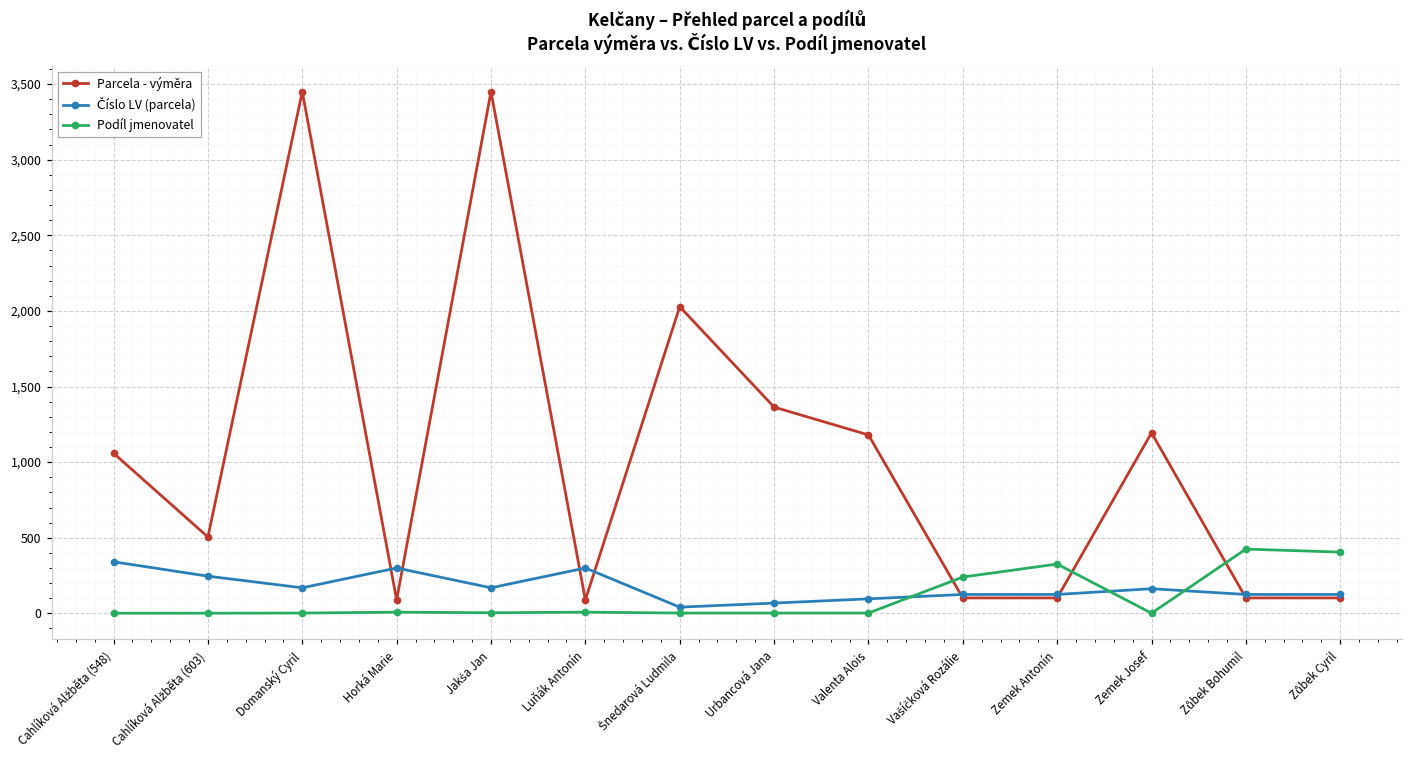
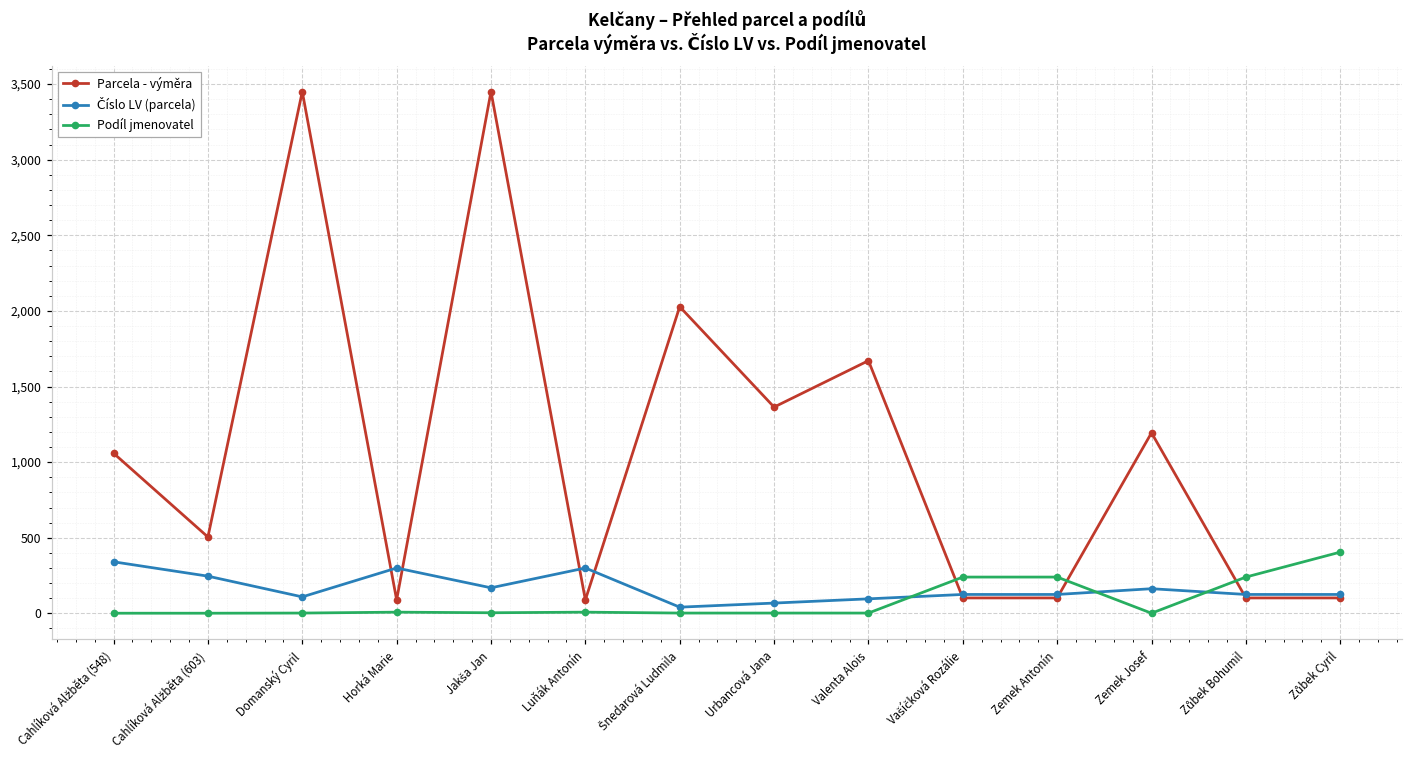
  {
    "Parcela - výměra": {
      "Cahlíková Alžběta (548)": "1,060",
      "Cahlíková Alžběta (603)": "510",
      "Domanský Cyril": "3,450",
      "Horká Marie": "90",
      "Jakša Jan": "3,450",
      "Luňák Antonín": "90",
      "Šnedarová Ludmila": "2,030",
      "Urbancová Jana": "1,360",
-     "Valenta Alois": "1,180",
+     "Valenta Alois": "1,670",
      "Vašíčková Rozálie": "100",
      "Zemek Antonín": "100",
      "Zemek Josef": "1,190",
      "Zůbek Bohumil": "100",
      "Zůbek Cyril": "100"
    },
    "Číslo LV (parcela)": {
      "Cahlíková Alžběta (548)": "340",
      "Cahlíková Alžběta (603)": "250",
-     "Domanský Cyril": "170",
+     "Domanský Cyril": "110",
      "Horká Marie": "300",
      "Jakša Jan": "170",
      "Luňák Antonín": "300",
      "Šnedarová Ludmila": "40",
      "Urbancová Jana": "70",
      "Valenta Alois": "100",
      "Vašíčková Rozálie": "130",
      "Zemek Antonín": "130",
      "Zemek Josef": "160",
      "Zůbek Bohumil": "130",
      "Zůbek Cyril": "130"
    },
    "Podíl jmenovatel": {
      "Cahlíková Alžběta (548)": "0",
      "Cahlíková Alžběta (603)": "0",
      "Domanský Cyril": "0",
      "Horká Marie": "10",
      "Jakša Jan": "0",
      "Luňák Antonín": "10",
      "Šnedarová Ludmila": "0",
      "Urbancová Jana": "0",
      "Valenta Alois": "0",
      "Vašíčková Rozálie": "240",
-     "Zemek Antonín": "330",
+     "Zemek Antonín": "240",
      "Zemek Josef": "0",
-     "Zůbek Bohumil": "430",
+     "Zůbek Bohumil": "240",
      "Zůbek Cyril": "410"
    }
  }
